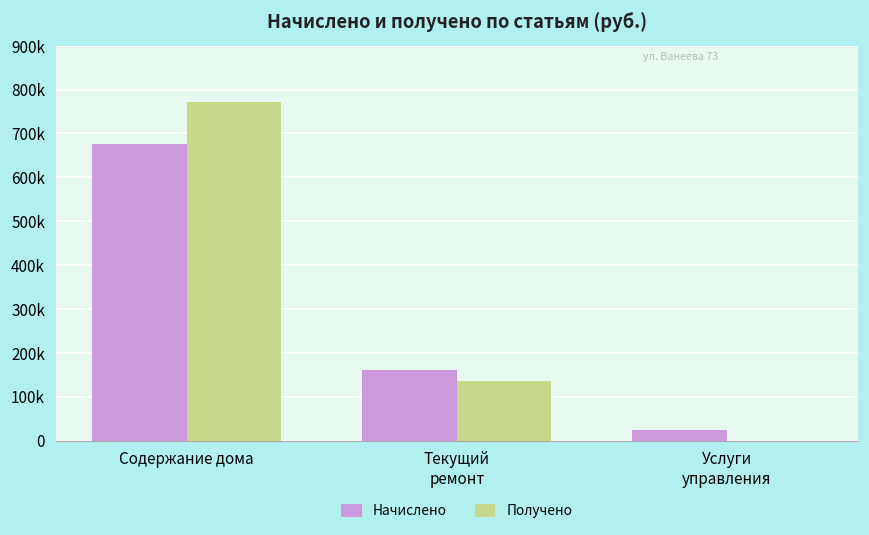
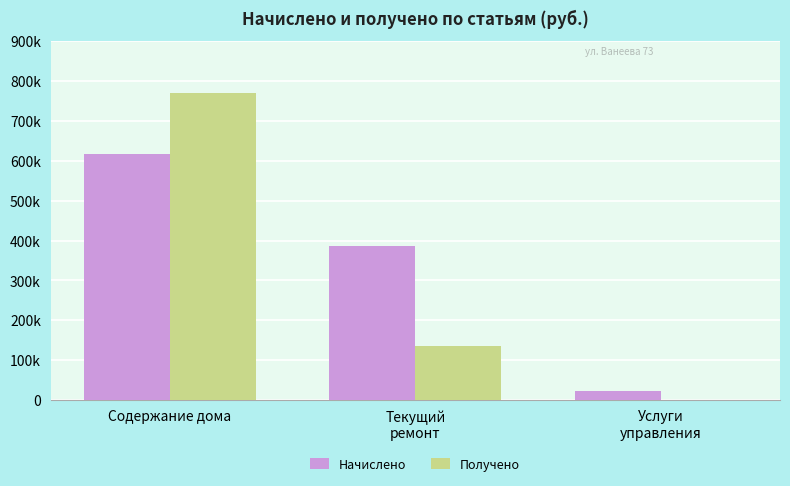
  {
    "Начислено": {
-     "Содержание дома": 680000,
-     "Текущий ремонт": 160000,
+     "Содержание дома": 620000,
+     "Текущий ремонт": 390000,
      "Услуги управления": 20000
    },
    "Получено": {
      "Содержание дома": 770000,
      "Текущий ремонт": 140000,
      "Услуги управления": 0
    }
  }
